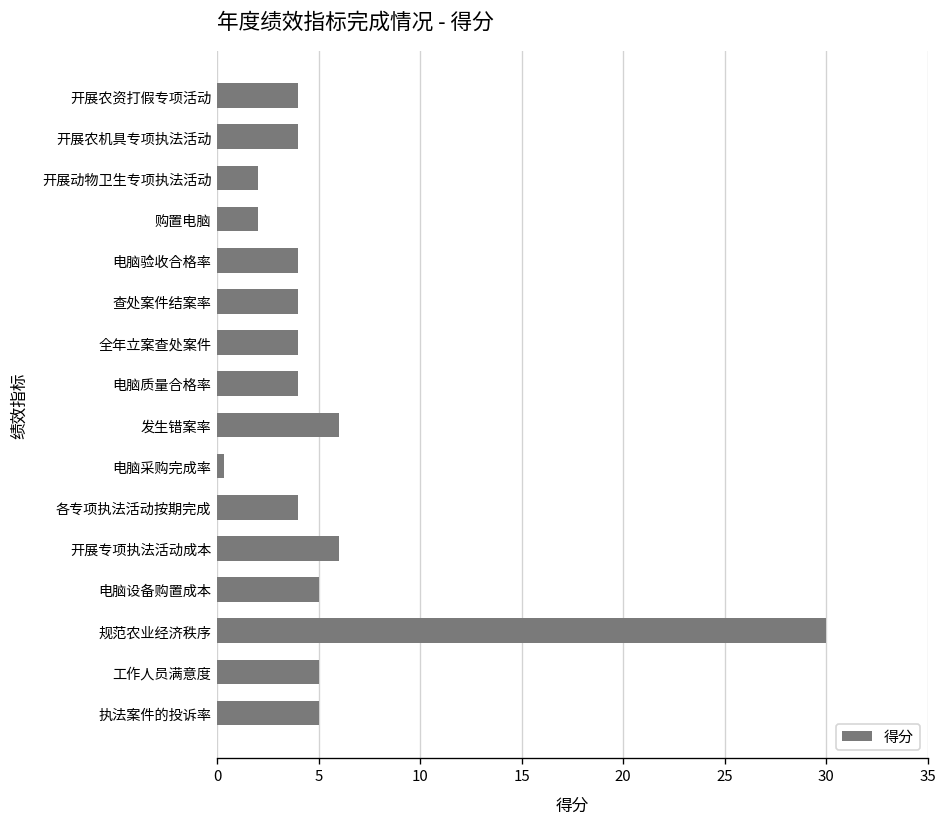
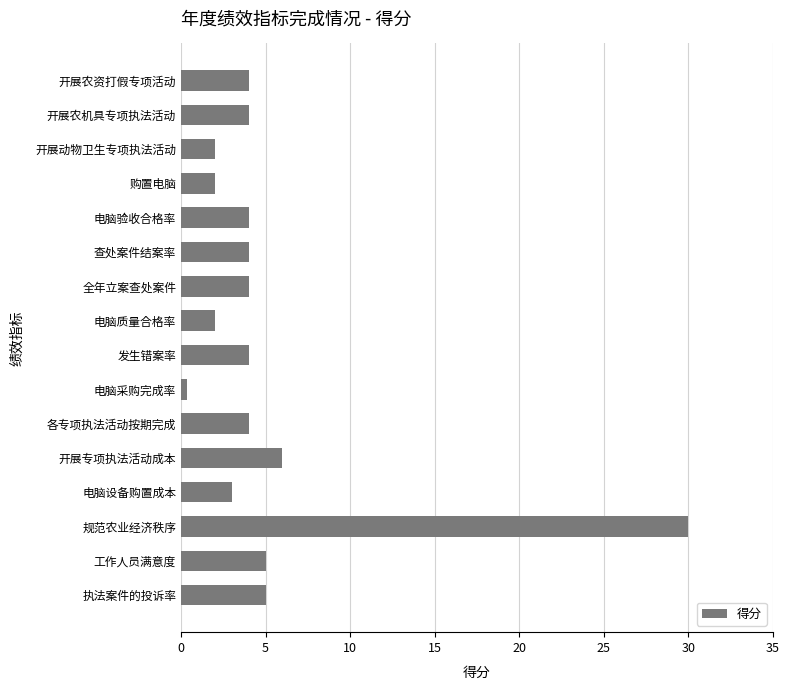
  {
    "开展农资打假专项活动": 4,
    "开展农机具专项执法活动": 4,
    "开展动物卫生专项执法活动": 2,
    "购置电脑": 2,
    "电脑验收合格率": 4,
    "查处案件结案率": 4,
    "全年立案查处案件": 4,
-   "电脑质量合格率": 4,
-   "发生错案率": 6,
+   "电脑质量合格率": 2,
+   "发生错案率": 4,
    "电脑采购完成率": 0.4,
    "各专项执法活动按期完成": 4,
    "开展专项执法活动成本": 6,
-   "电脑设备购置成本": 5,
+   "电脑设备购置成本": 3,
    "规范农业经济秩序": 30,
    "工作人员满意度": 5,
    "执法案件的投诉率": 5
  }
